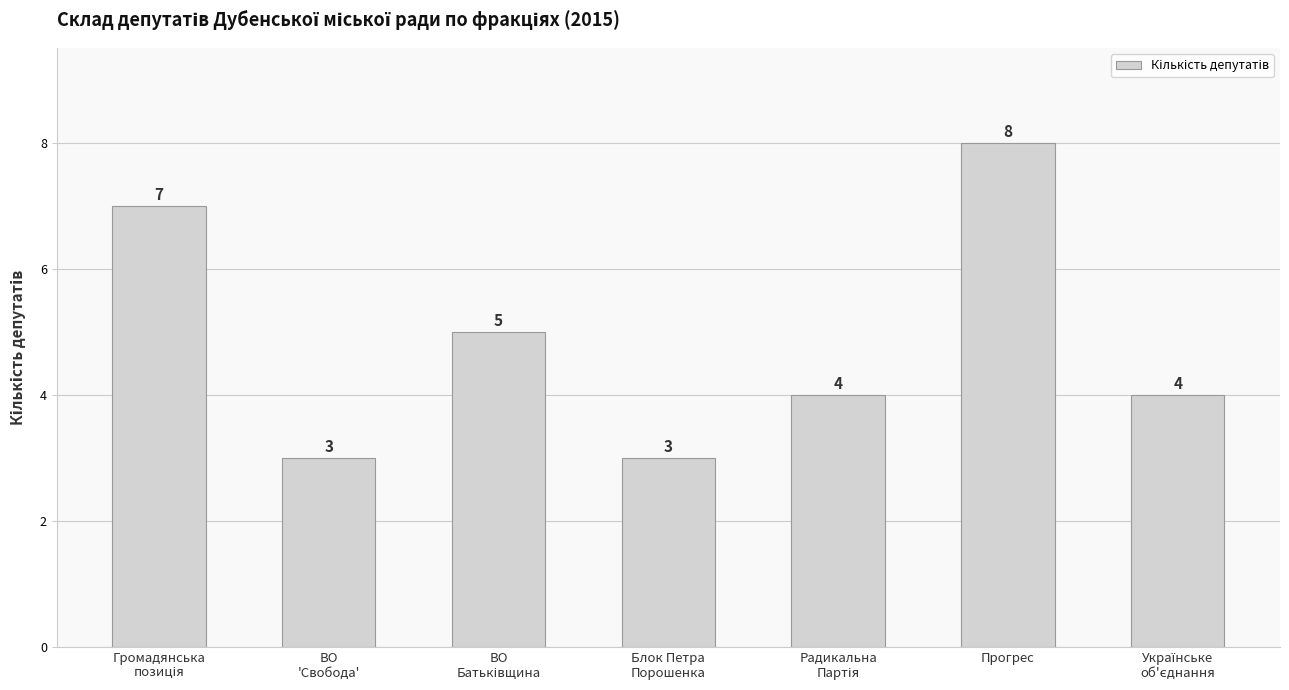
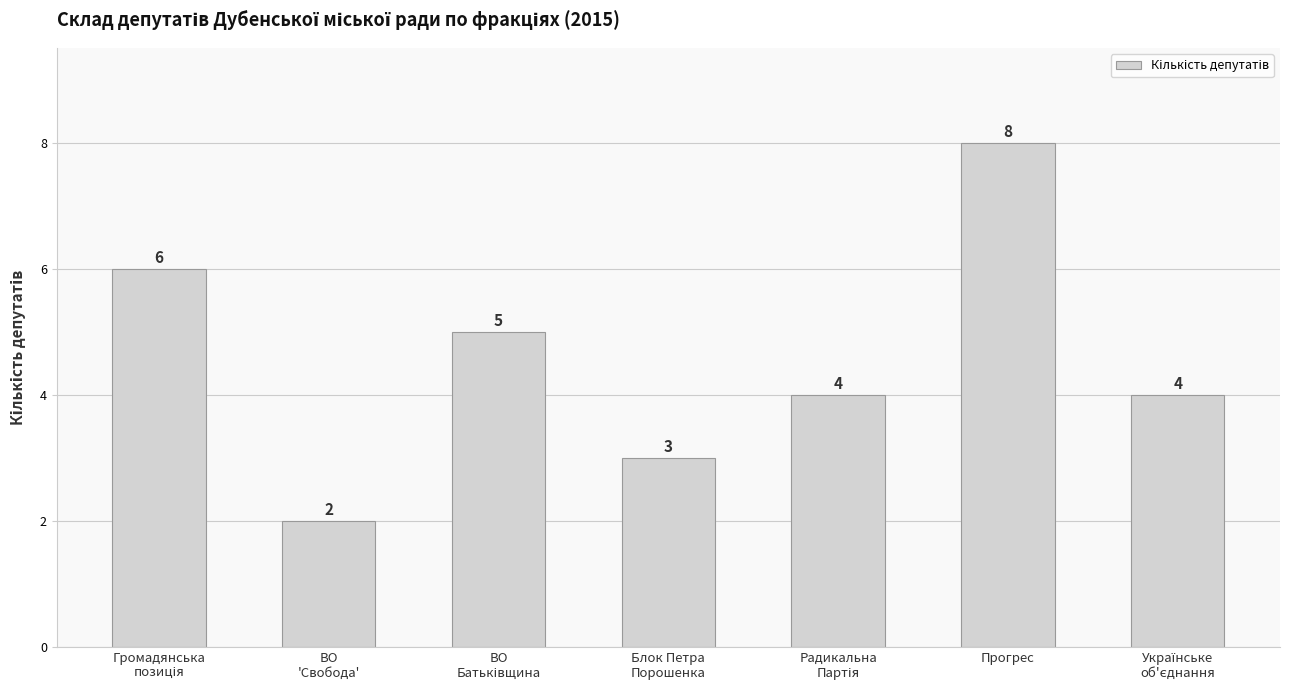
  {
-   "Громадянська позиція": 7,
-   "ВО 'Свобода'": 3,
+   "Громадянська позиція": 6,
+   "ВО 'Свобода'": 2,
    "ВО Батьківщина": 5,
    "Блок Петра Порошенка": 3,
    "Радикальна Партія": 4,
    "Прогрес": 8,
    "Українське об'єднання": 4
  }
